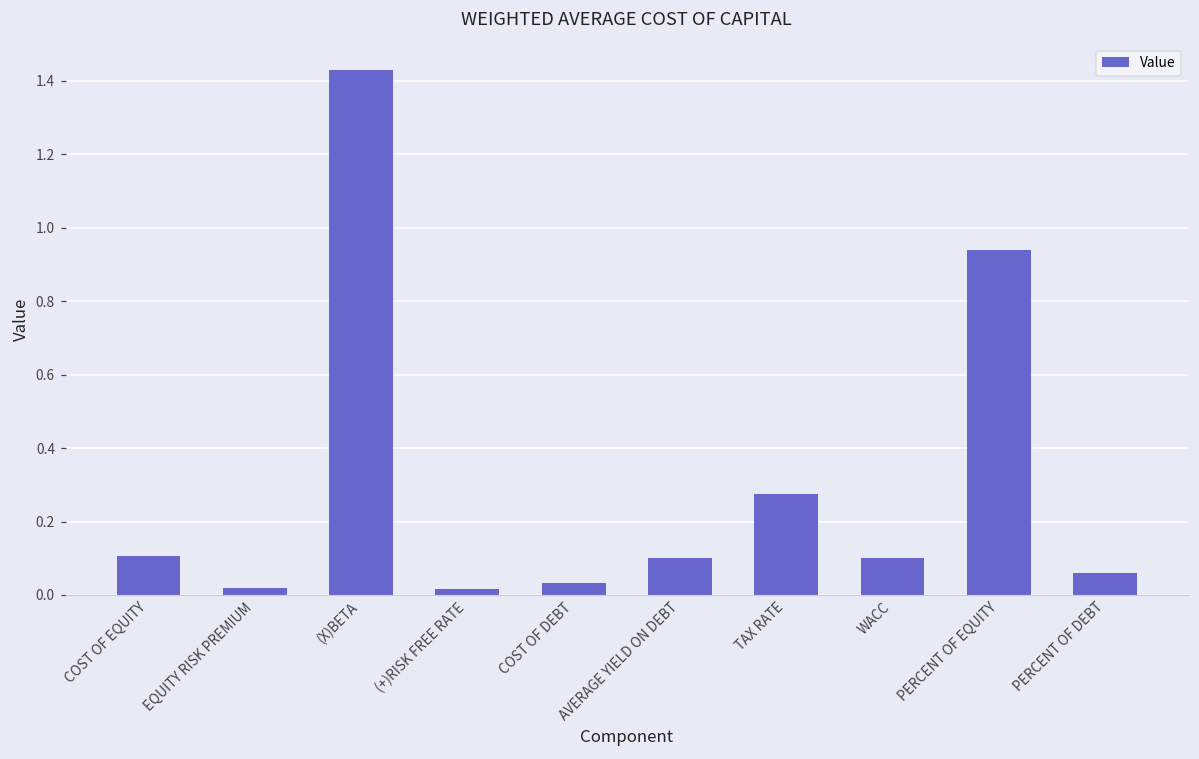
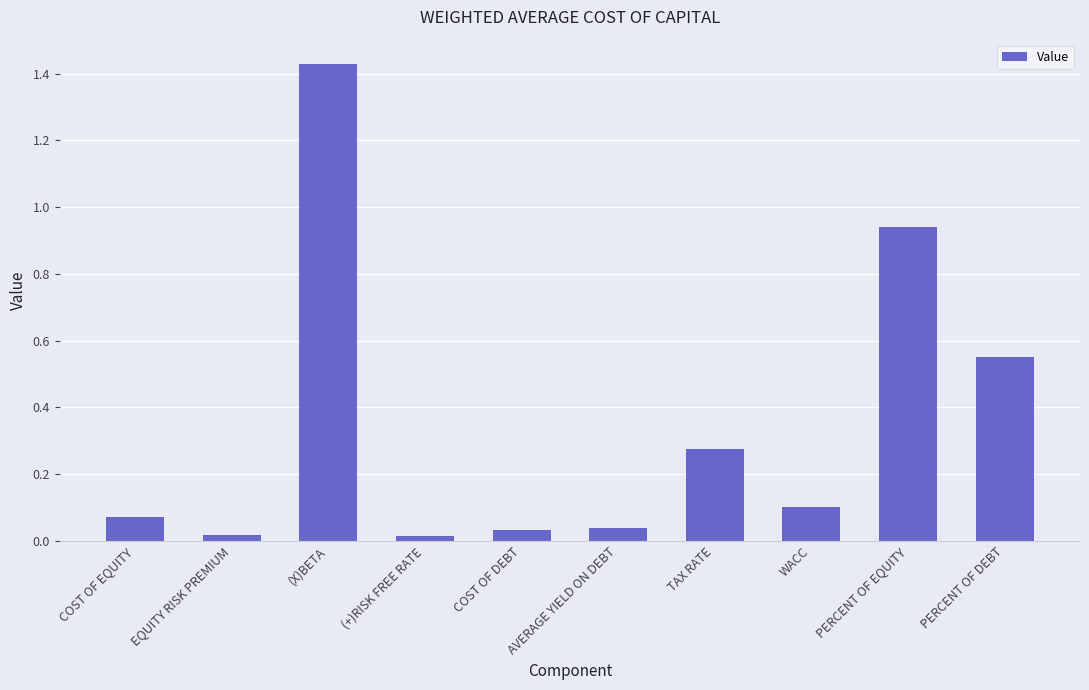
  {
-   "COST OF EQUITY": 0.10,
+   "COST OF EQUITY": 0.07,
    "EQUITY RISK PREMIUM": 0.02,
    "(X)BETA": 1.43,
    "(+)RISK FREE RATE": 0.02,
    "COST OF DEBT": 0.03,
-   "AVERAGE YIELD ON DEBT": 0.10,
+   "AVERAGE YIELD ON DEBT": 0.04,
    "TAX RATE": 0.28,
    "WACC": 0.10,
    "PERCENT OF EQUITY": 0.94,
-   "PERCENT OF DEBT": 0.06
+   "PERCENT OF DEBT": 0.55
  }
